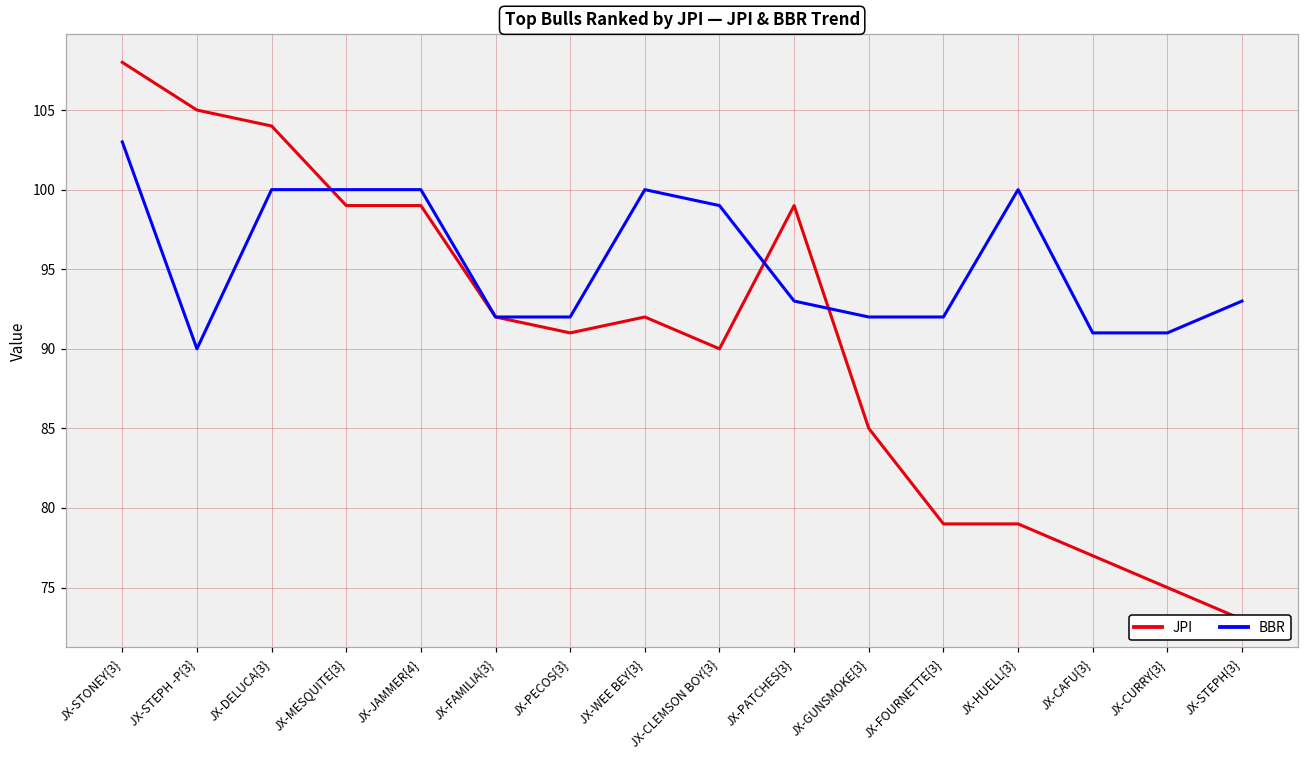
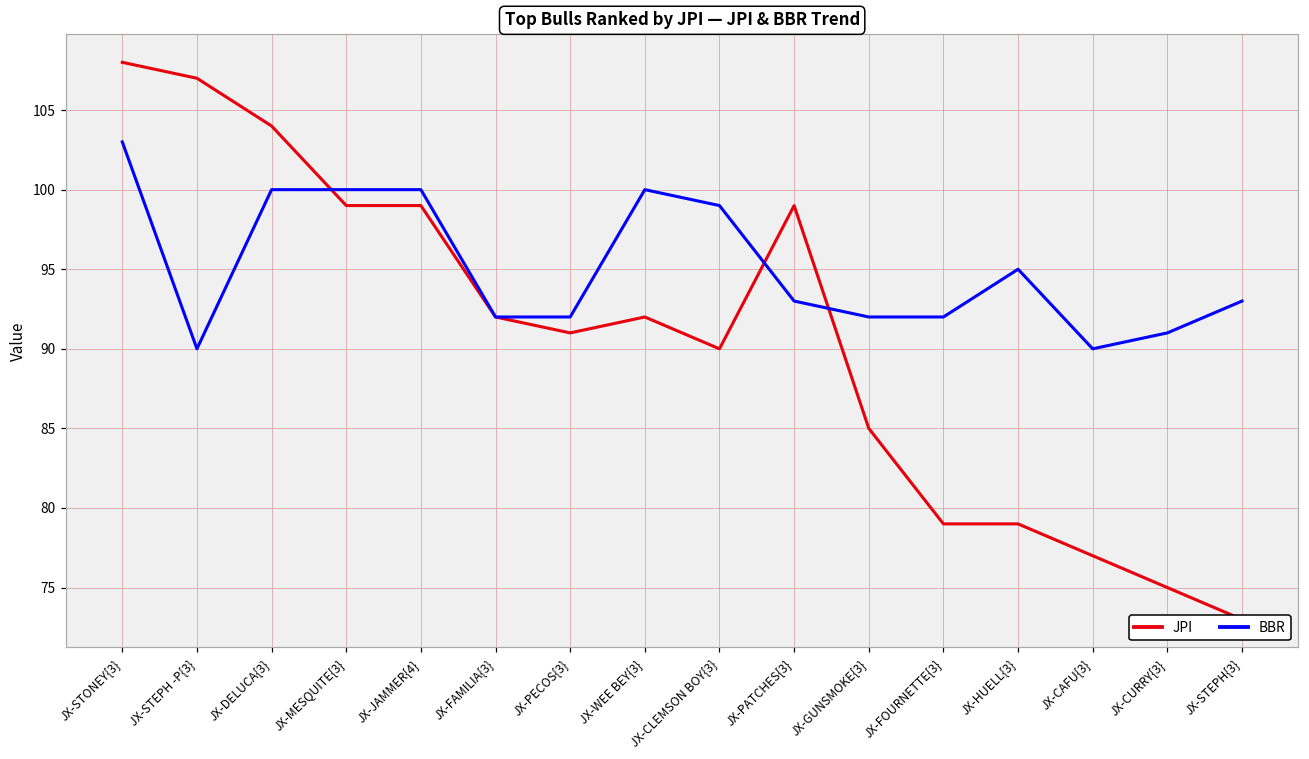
  {
    "JPI": {
      "JX-STONEY{3}": 108,
-     "JX-STEPH -P{3}": 105,
+     "JX-STEPH -P{3}": 107,
      "JX-DELUCA{3}": 104,
      "JX-MESQUITE{3}": 99,
      "JX-JAMMER{4}": 99,
      "JX-PECOS{3}": 91,
      "JX-WEE BEY{3}": 92,
      "JX-CLEMSON BOY{3}": 90,
      "JX-PATCHES{3}": 99,
      "JX-GUNSMOKE{3}": 85,
      "JX-FOURNETTE{3}": 79,
      "JX-HUELL{3}": 79,
      "JX-CAFU{3}": 77,
      "JX-CURRY{3}": 75
    },
    "BBR": {
      "JX-STONEY{3}": 103,
      "JX-STEPH -P{3}": 90,
      "JX-DELUCA{3}": 100,
      "JX-MESQUITE{3}": 100,
      "JX-JAMMER{4}": 100,
      "JX-PECOS{3}": 92,
      "JX-WEE BEY{3}": 100,
      "JX-CLEMSON BOY{3}": 99,
      "JX-PATCHES{3}": 93,
      "JX-GUNSMOKE{3}": 92,
      "JX-FOURNETTE{3}": 92,
-     "JX-HUELL{3}": 100,
-     "JX-CAFU{3}": 91,
+     "JX-HUELL{3}": 95,
+     "JX-CAFU{3}": 90,
      "JX-CURRY{3}": 91,
      "JX-STEPH{3}": 93
    }
  }
